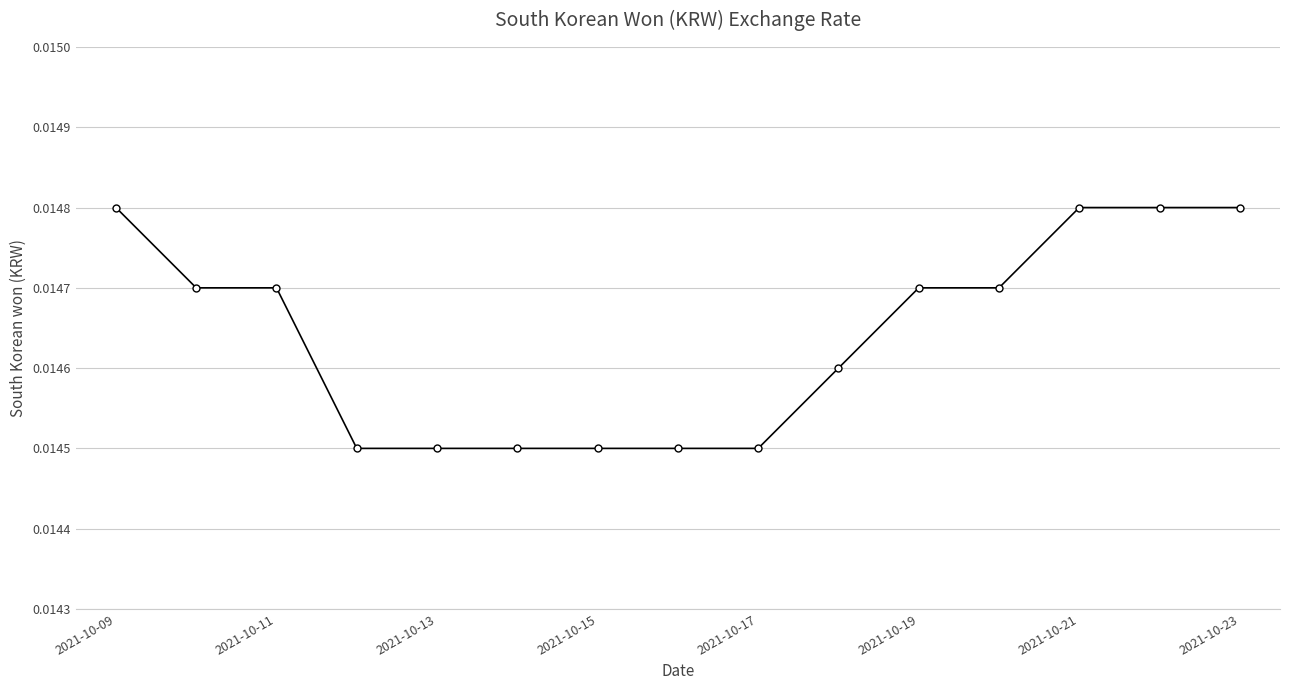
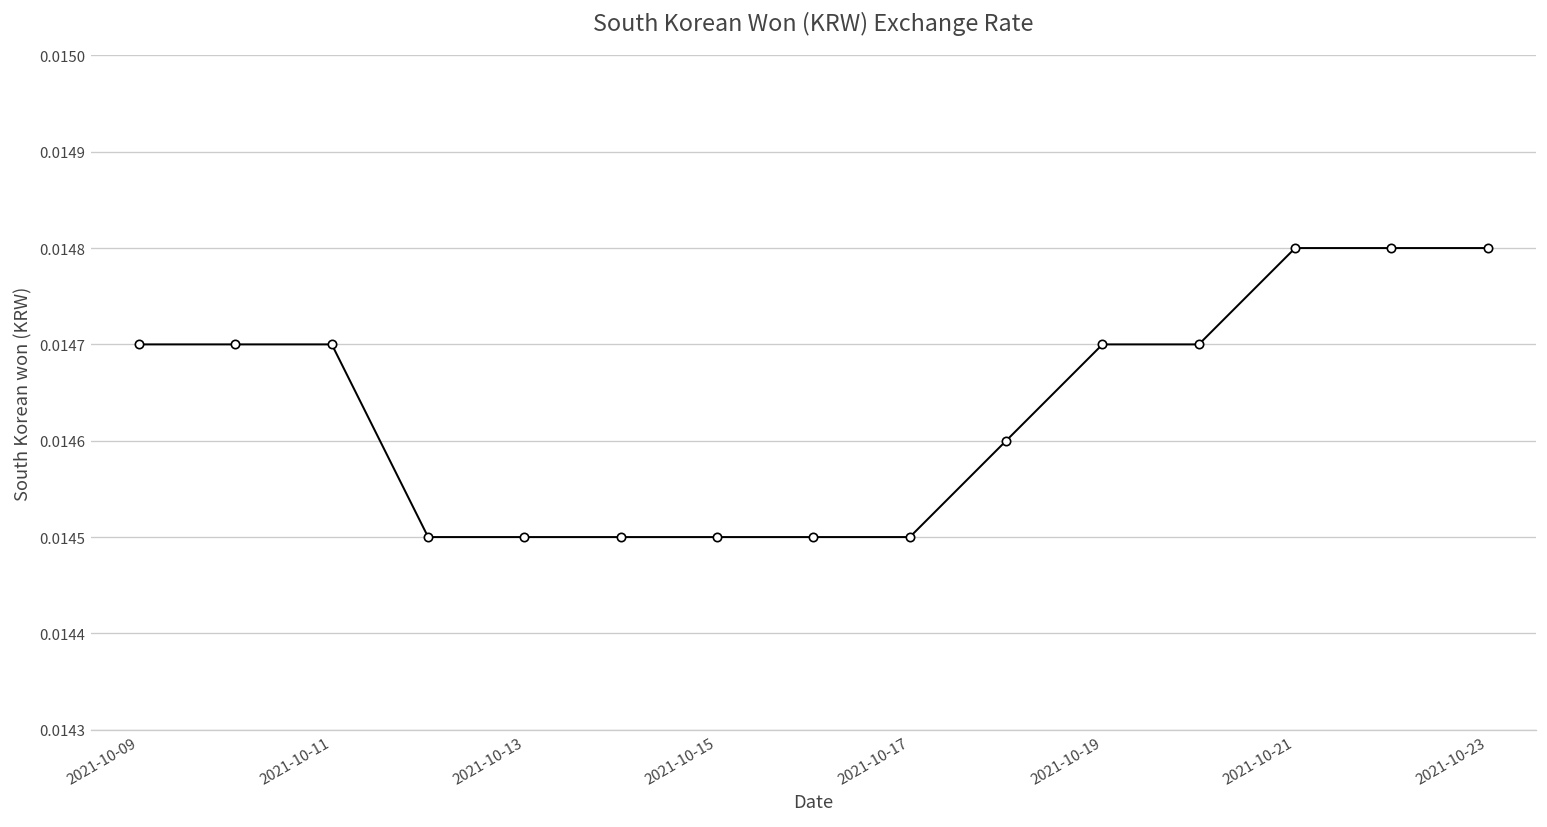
  {
-   "2021-10-09": 0.0148,
+   "2021-10-09": 0.0147,
    "2021-10-11": 0.0147,
    "2021-10-13": 0.0145,
    "2021-10-15": 0.0145,
    "2021-10-17": 0.0145,
    "2021-10-19": 0.0147,
    "2021-10-21": 0.0148,
    "2021-10-23": 0.0148
  }
